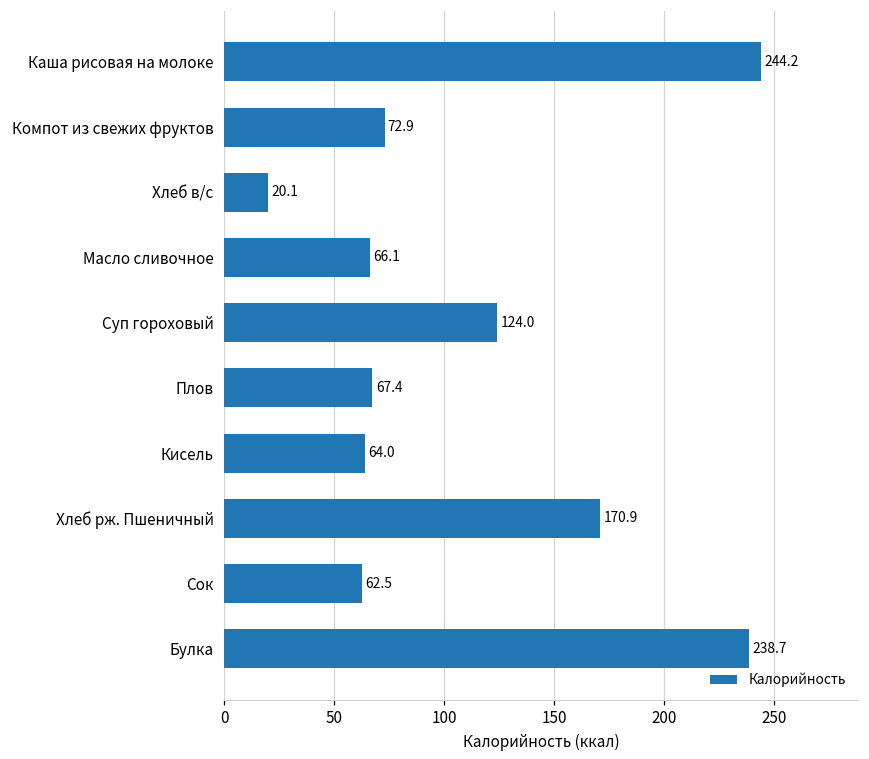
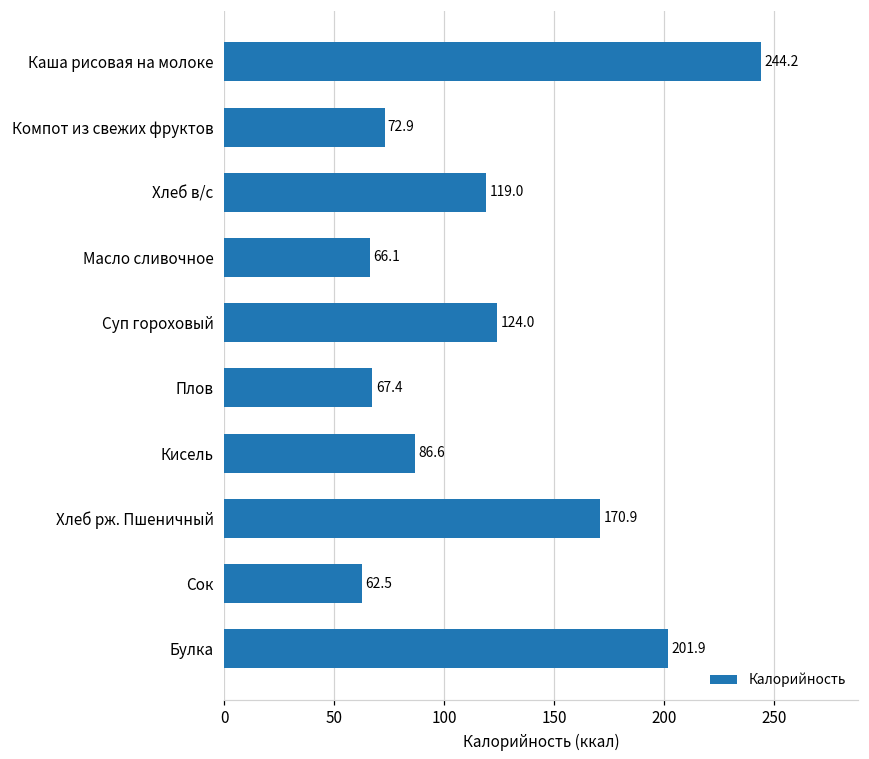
  {
    "Каша рисовая на молоке": 244.2,
    "Компот из свежих фруктов": 72.9,
-   "Хлеб в/с": 20.1,
+   "Хлеб в/с": 119.0,
    "Масло сливочное": 66.1,
    "Суп гороховый": 124.0,
    "Плов": 67.4,
-   "Кисель": 64.0,
+   "Кисель": 86.6,
    "Хлеб рж. Пшеничный": 170.9,
    "Сок": 62.5,
-   "Булка": 238.7
+   "Булка": 201.9
  }
